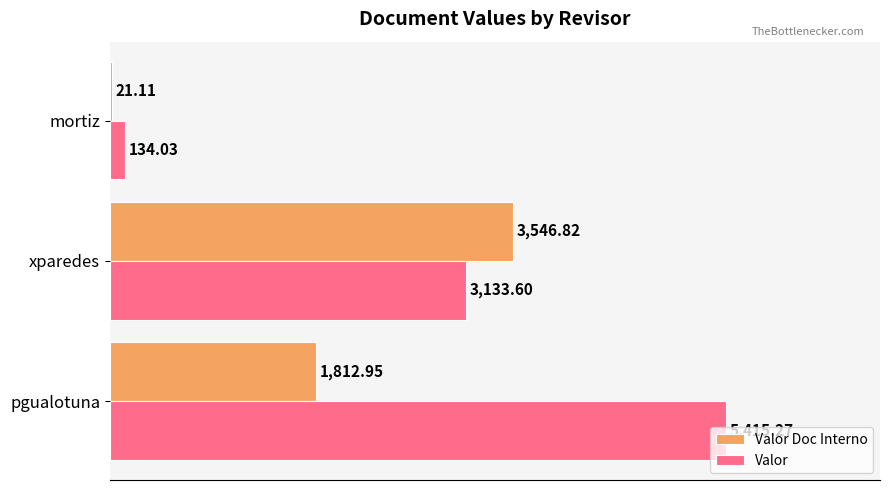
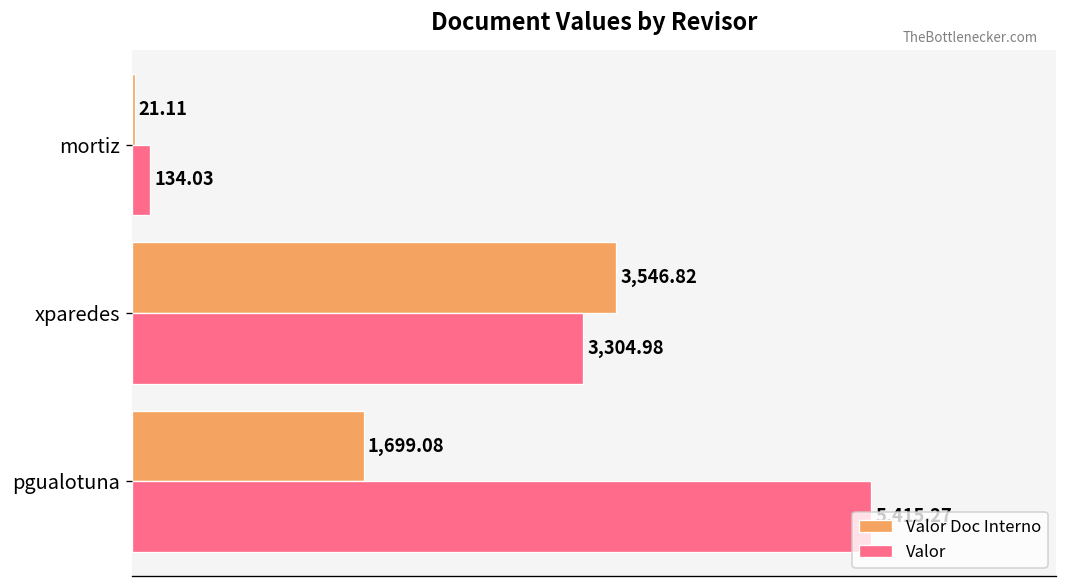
  {
    "Valor Doc Interno": {
      "mortiz": "21.11",
      "xparedes": "3,546.82",
-     "pgualotuna": "1,812.95"
+     "pgualotuna": "1,699.08"
    },
    "Valor": {
      "mortiz": "134.03",
-     "xparedes": "3,133.60"
+     "xparedes": "3,304.98"
    }
  }
